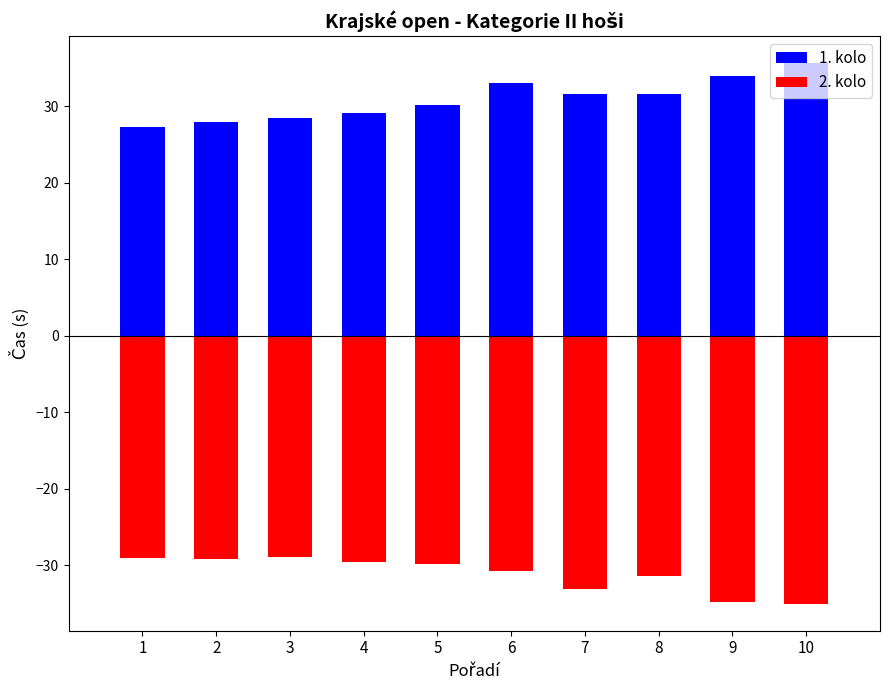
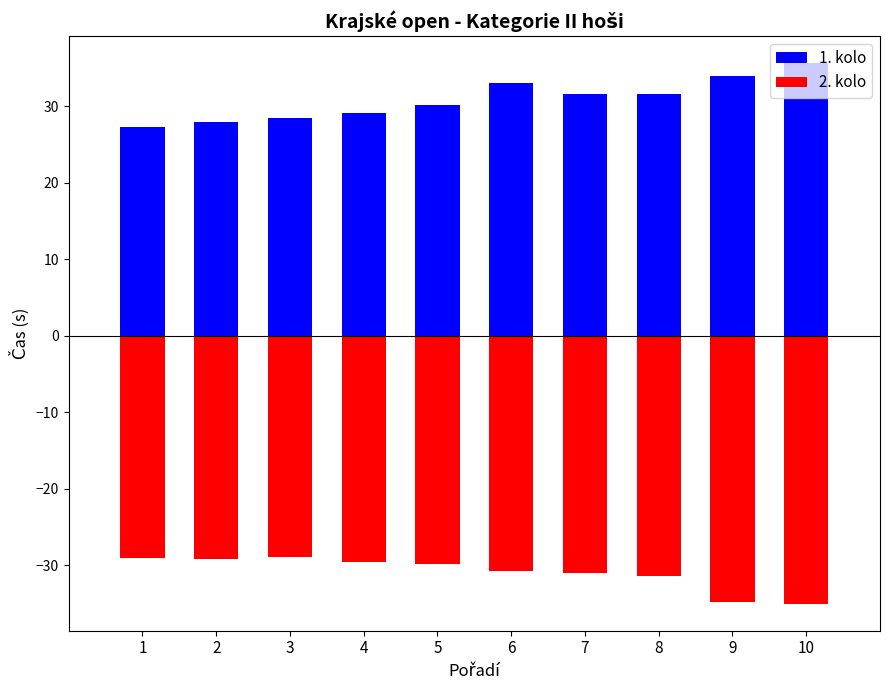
  {
    "1. kolo": {
      "1": 27,
      "2": 28,
      "3": 29,
      "4": 29,
      "5": 30,
      "6": 33,
      "7": 32,
      "8": 32,
      "9": 34
    },
    "2. kolo": {
      "1": -29,
      "2": -29,
      "3": -29,
      "4": -30,
      "5": -30,
      "6": -31,
-     "7": -33,
+     "7": -31,
      "8": -31,
      "9": -35,
      "10": -35
    }
  }
